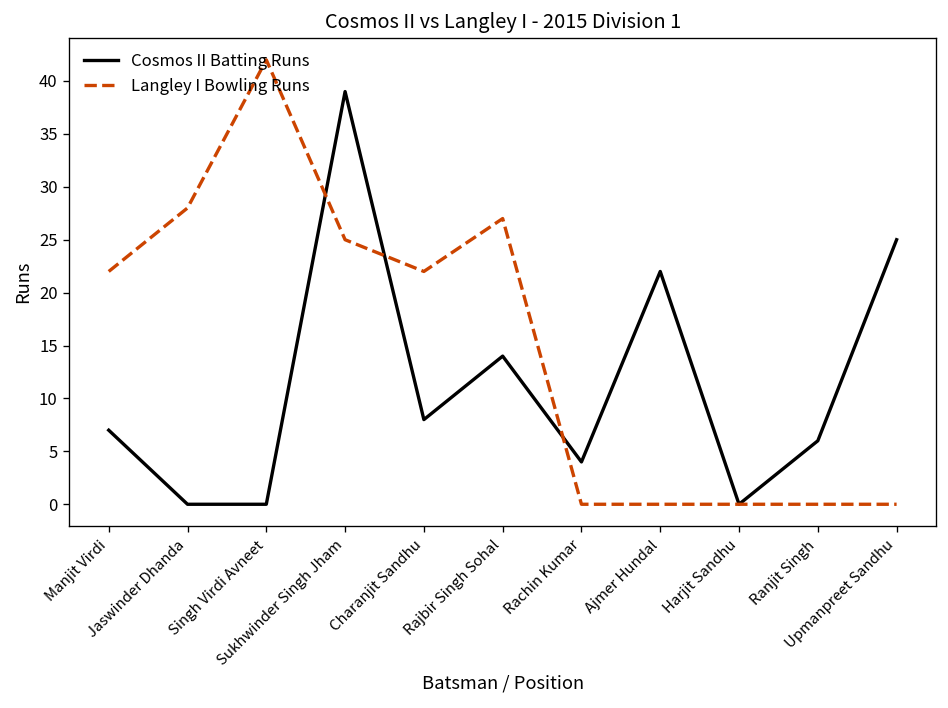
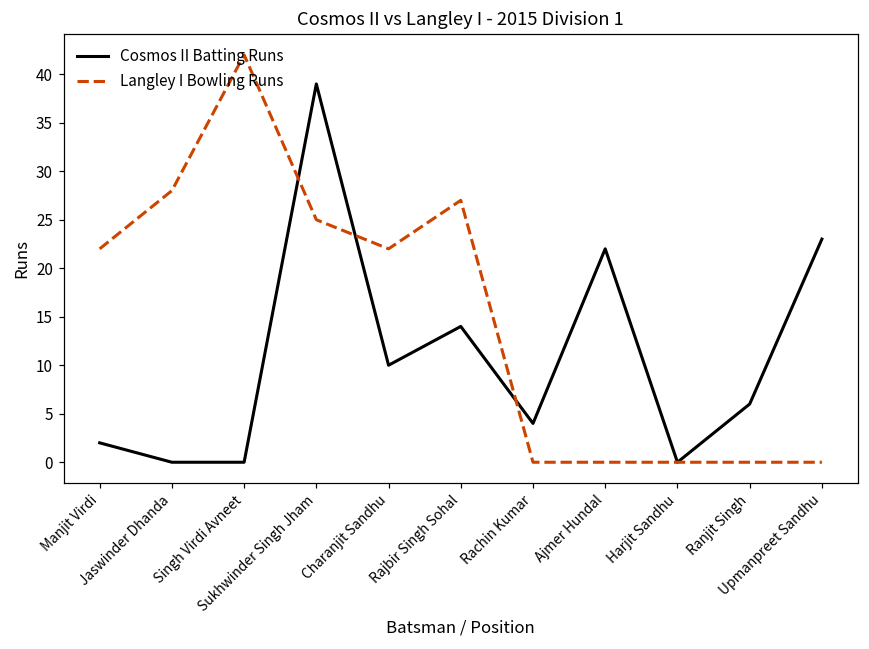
  {
    "Cosmos II Batting Runs": {
-     "Manjit Virdi": 7,
+     "Manjit Virdi": 2,
      "Jaswinder Dhanda": 0,
      "Singh Virdi Avneet": 0,
      "Sukhwinder Singh Jham": 39,
-     "Charanjit Sandhu": 8,
+     "Charanjit Sandhu": 10,
      "Rajbir Singh Sohal": 14,
      "Rachin Kumar": 4,
      "Ajmer Hundal": 22,
      "Ranjit Singh": 6,
-     "Upmanpreet Sandhu": 25
+     "Upmanpreet Sandhu": 23
    },
    "Langley I Bowling Runs": {
      "Manjit Virdi": 22,
      "Jaswinder Dhanda": 28,
      "Singh Virdi Avneet": 42,
      "Sukhwinder Singh Jham": 25,
      "Charanjit Sandhu": 22,
      "Rajbir Singh Sohal": 27,
      "Rachin Kumar": 0,
      "Ajmer Hundal": 0,
      "Ranjit Singh": 0,
      "Upmanpreet Sandhu": 0
    }
  }
